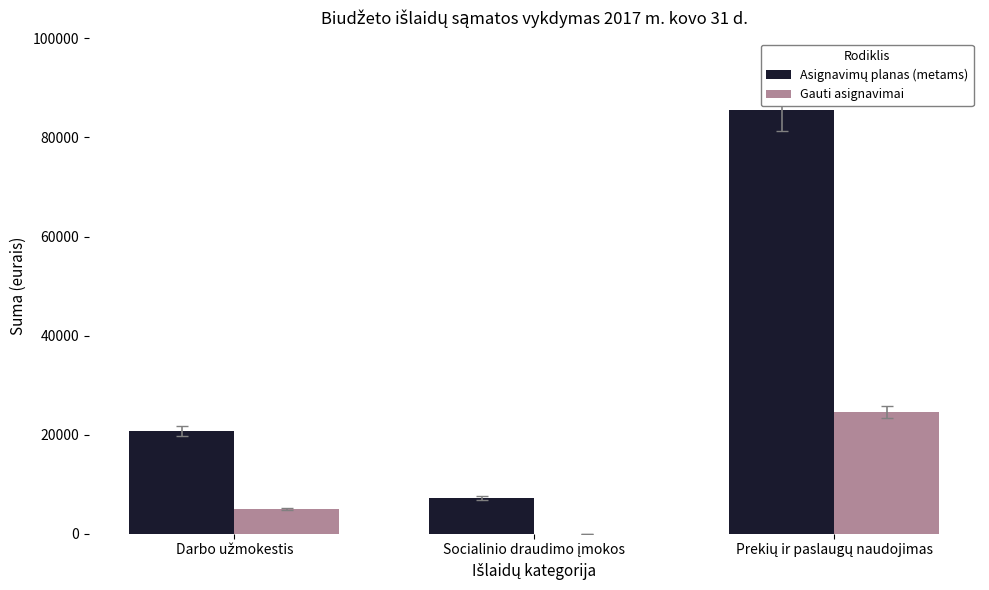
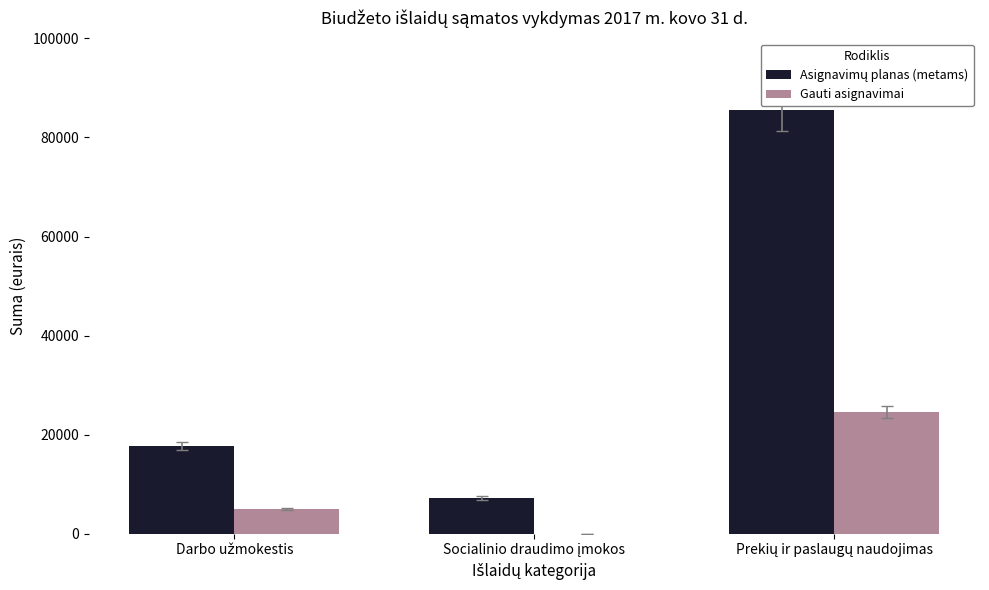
  {
    "Asignavimų planas (metams)": {
-     "Darbo užmokestis": 21000,
+     "Darbo užmokestis": 18000,
      "Socialinio draudimo įmokos": 7000,
      "Prekių ir paslaugų naudojimas": 86000
    }
  }
